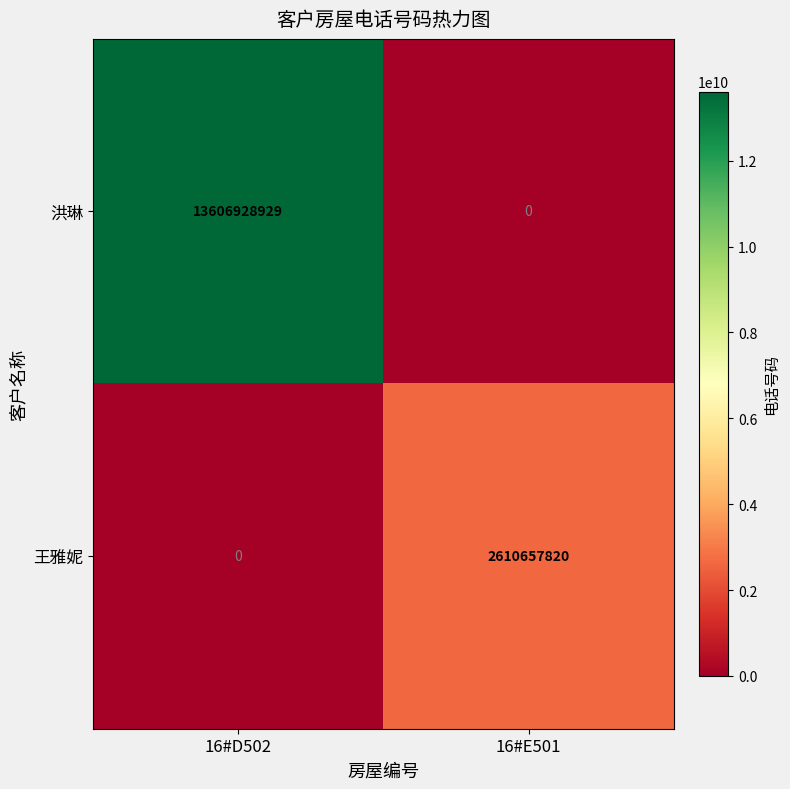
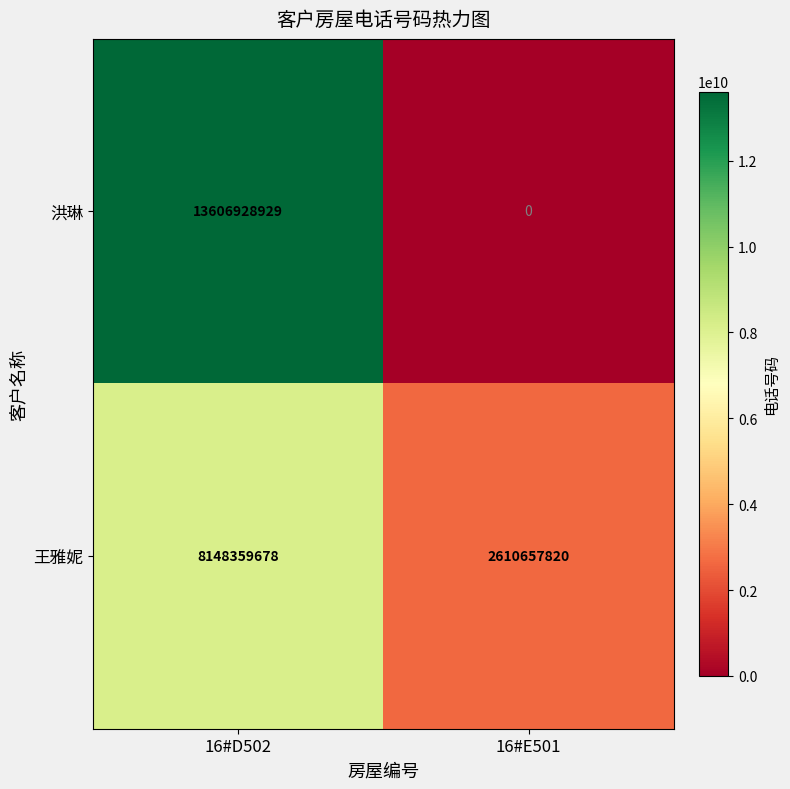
  {
    "洪琳": {
      "16#D502": 13606928929,
      "16#E501": 0
    },
    "王雅妮": {
-     "16#D502": 0,
+     "16#D502": 8148359678,
      "16#E501": 2610657820
    }
  }
